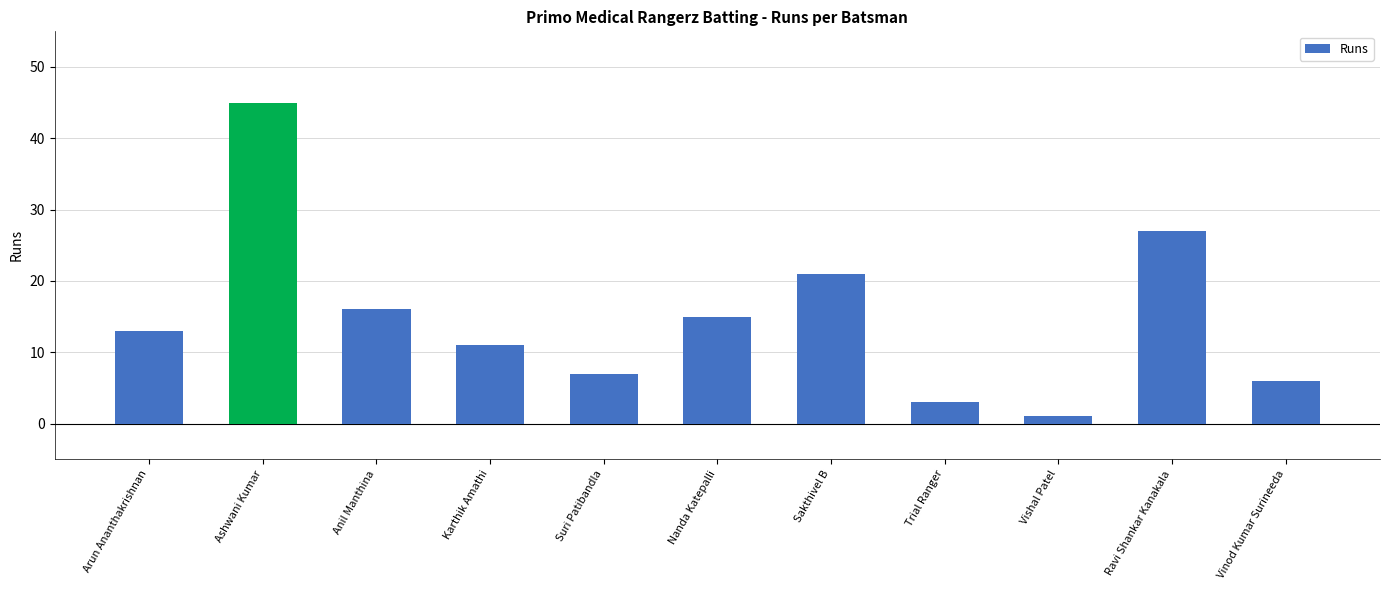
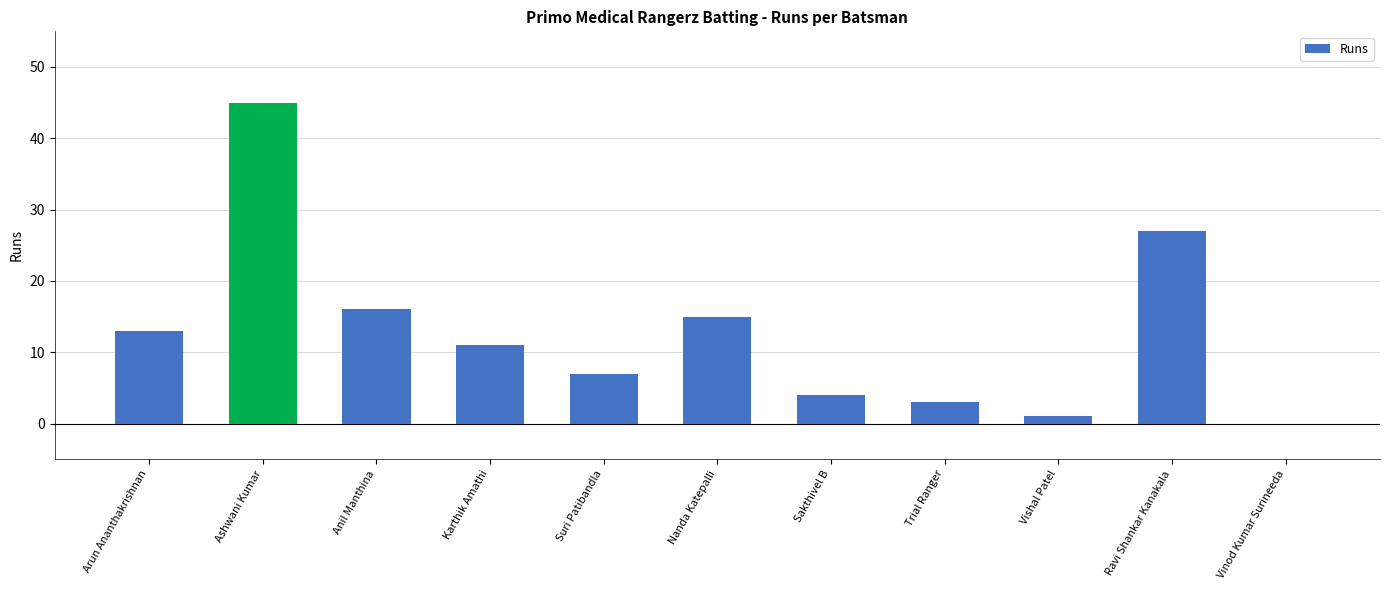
  {
    "Arun Ananthakrishnan": 13,
    "Ashwani Kumar": 45,
    "Anil Manthina": 16,
    "Karthik Amathi": 11,
    "Suri Patibandla": 7,
    "Nanda Katepalli": 15,
-   "Sakthivel B": 21,
+   "Sakthivel B": 4,
    "Trial Ranger": 3,
    "Vishal Patel": 1,
    "Ravi Shankar Kanakala": 27,
-   "Vinod Kumar Surineeda": 6
+   "Vinod Kumar Surineeda": 0
  }
